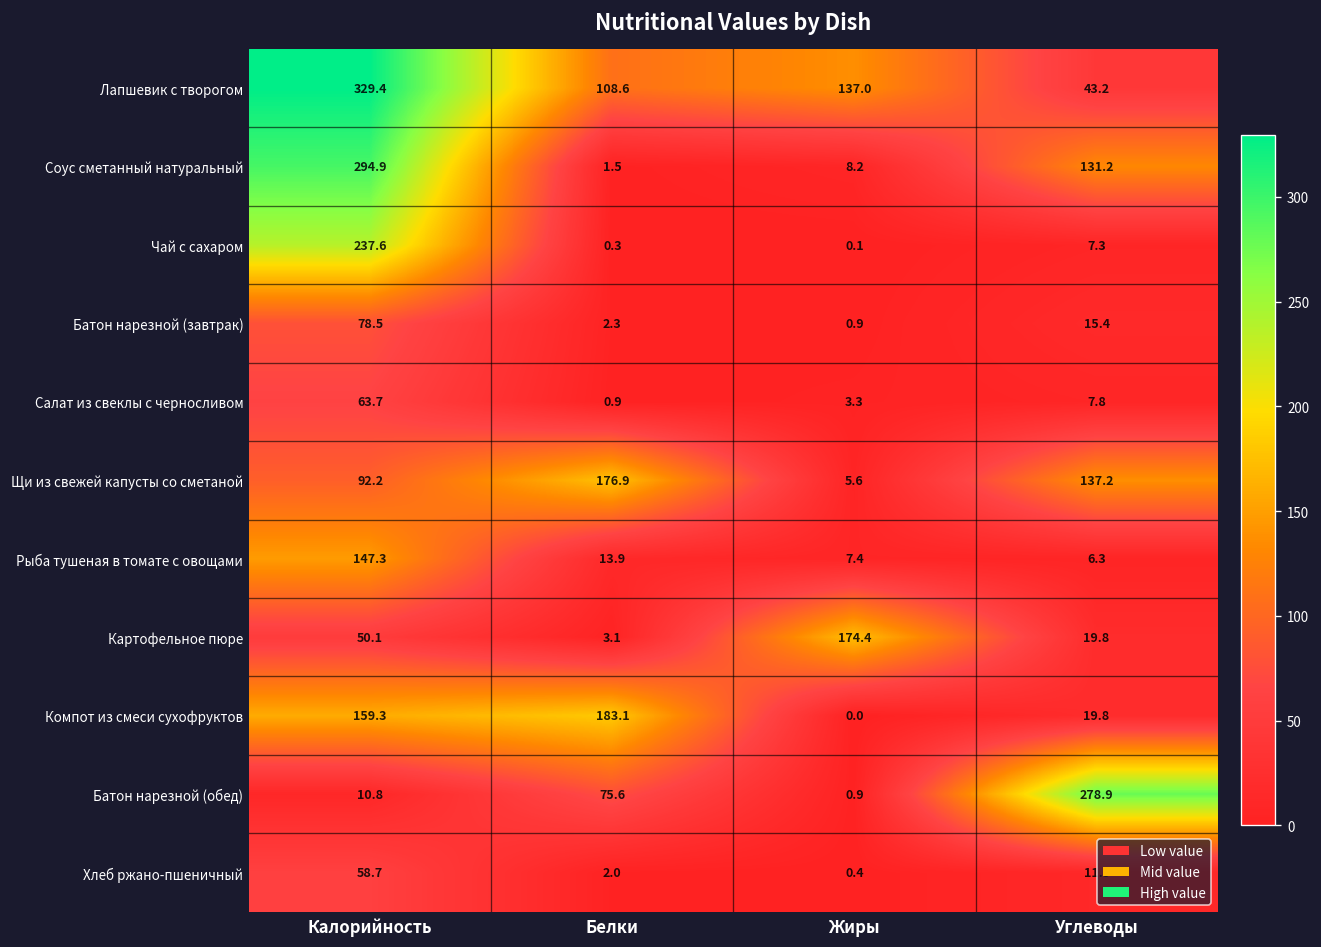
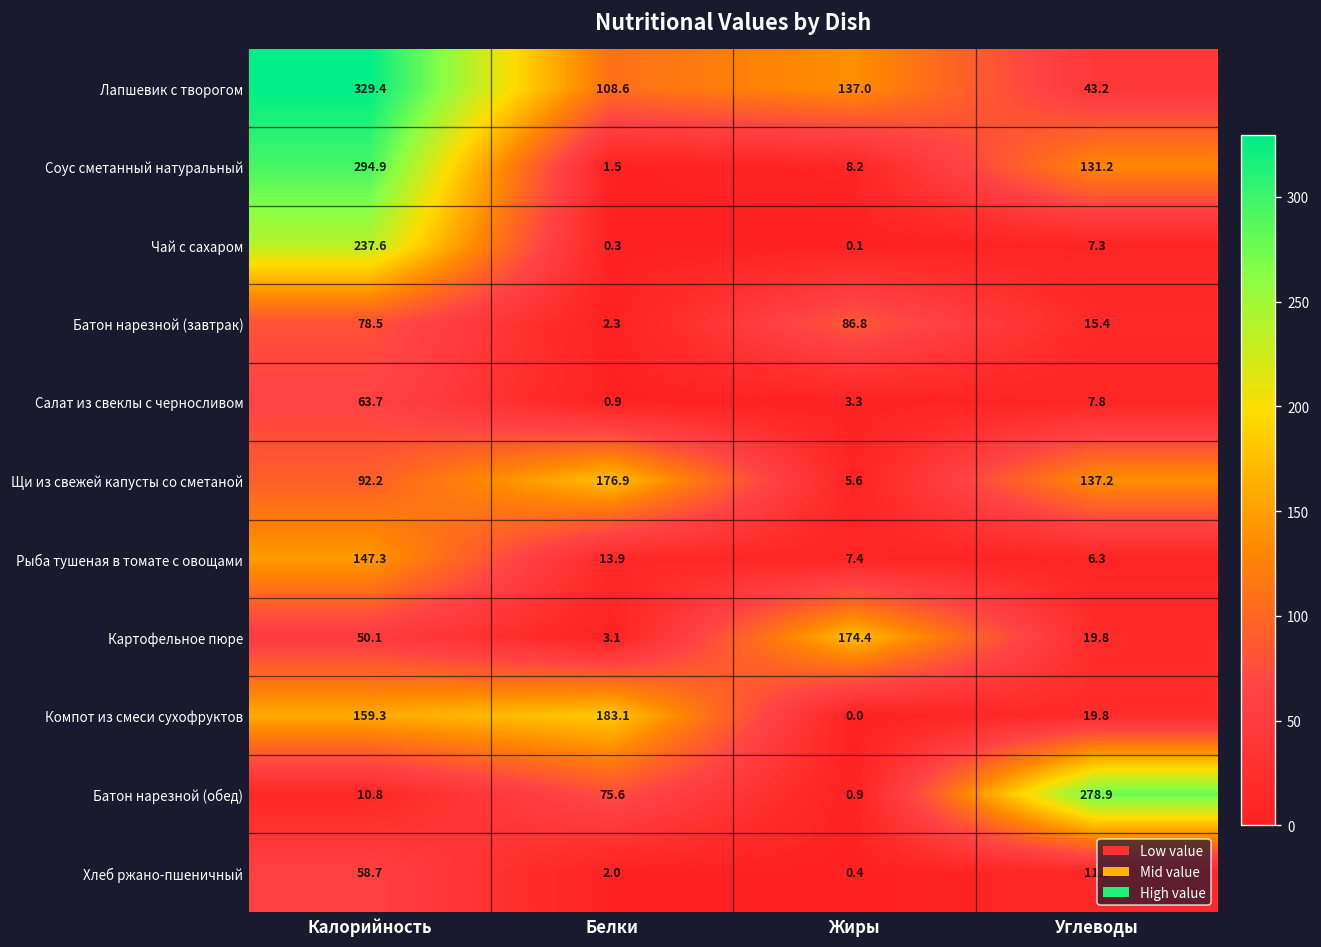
  {
    "Лапшевик с творогом": {
      "Калорийность": 329.4,
      "Белки": 108.6,
      "Жиры": 137.0,
      "Углеводы": 43.2
    },
    "Соус сметанный натуральный": {
      "Калорийность": 294.9,
      "Белки": 1.5,
      "Жиры": 8.2,
      "Углеводы": 131.2
    },
    "Чай с сахаром": {
      "Калорийность": 237.6,
      "Белки": 0.3,
      "Жиры": 0.1,
      "Углеводы": 7.3
    },
    "Батон нарезной (завтрак)": {
      "Калорийность": 78.5,
      "Белки": 2.3,
-     "Жиры": 0.9,
+     "Жиры": 86.8,
      "Углеводы": 15.4
    },
    "Салат из свеклы с черносливом": {
      "Калорийность": 63.7,
      "Белки": 0.9,
      "Жиры": 3.3,
      "Углеводы": 7.8
    },
    "Щи из свежей капусты со сметаной": {
      "Калорийность": 92.2,
      "Белки": 176.9,
      "Жиры": 5.6,
      "Углеводы": 137.2
    },
    "Рыба тушеная в томате с овощами": {
      "Калорийность": 147.3,
      "Белки": 13.9,
      "Жиры": 7.4,
      "Углеводы": 6.3
    },
    "Картофельное пюре": {
      "Калорийность": 50.1,
      "Белки": 3.1,
      "Жиры": 174.4,
      "Углеводы": 19.8
    },
    "Компот из смеси сухофруктов": {
      "Калорийность": 159.3,
      "Белки": 183.1,
      "Жиры": 0.0,
      "Углеводы": 19.8
    },
    "Батон нарезной (обед)": {
      "Калорийность": 10.8,
      "Белки": 75.6,
      "Жиры": 0.9,
      "Углеводы": 278.9
    },
    "Хлеб ржано-пшеничный": {
      "Калорийность": 58.7,
      "Белки": 2.0,
      "Жиры": 0.4
    }
  }
